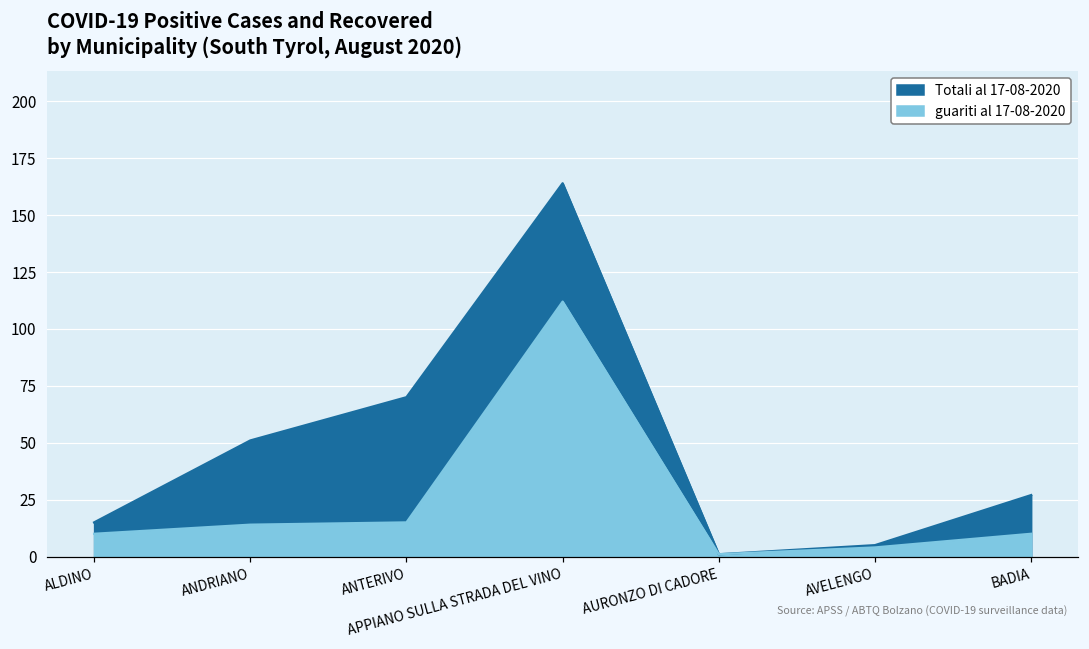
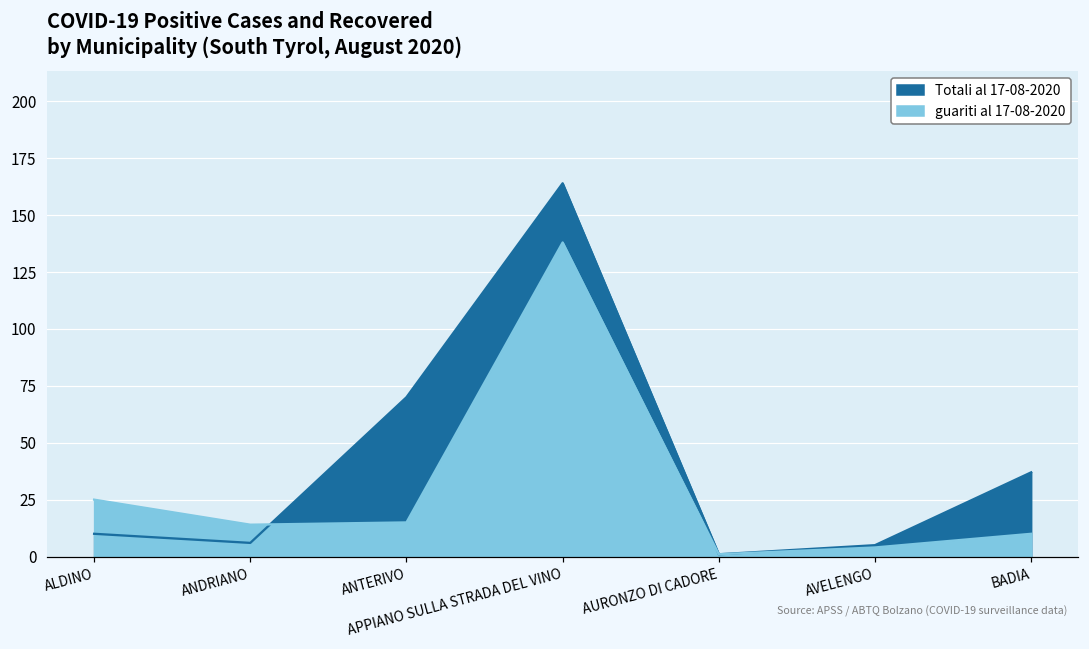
  {
    "Totali al 17-08-2020": {
-     "ALDINO": 15,
-     "ANDRIANO": 51,
+     "ALDINO": 10,
+     "ANDRIANO": 6,
      "ANTERIVO": 70,
      "APPIANO SULLA STRADA DEL VINO": 164,
-     "BADIA": 27
+     "BADIA": 37
    },
    "guariti al 17-08-2020": {
-     "ALDINO": 10,
+     "ALDINO": 25,
      "ANDRIANO": 14,
      "ANTERIVO": 15,
-     "APPIANO SULLA STRADA DEL VINO": 112,
+     "APPIANO SULLA STRADA DEL VINO": 138,
      "BADIA": 10
    }
  }
